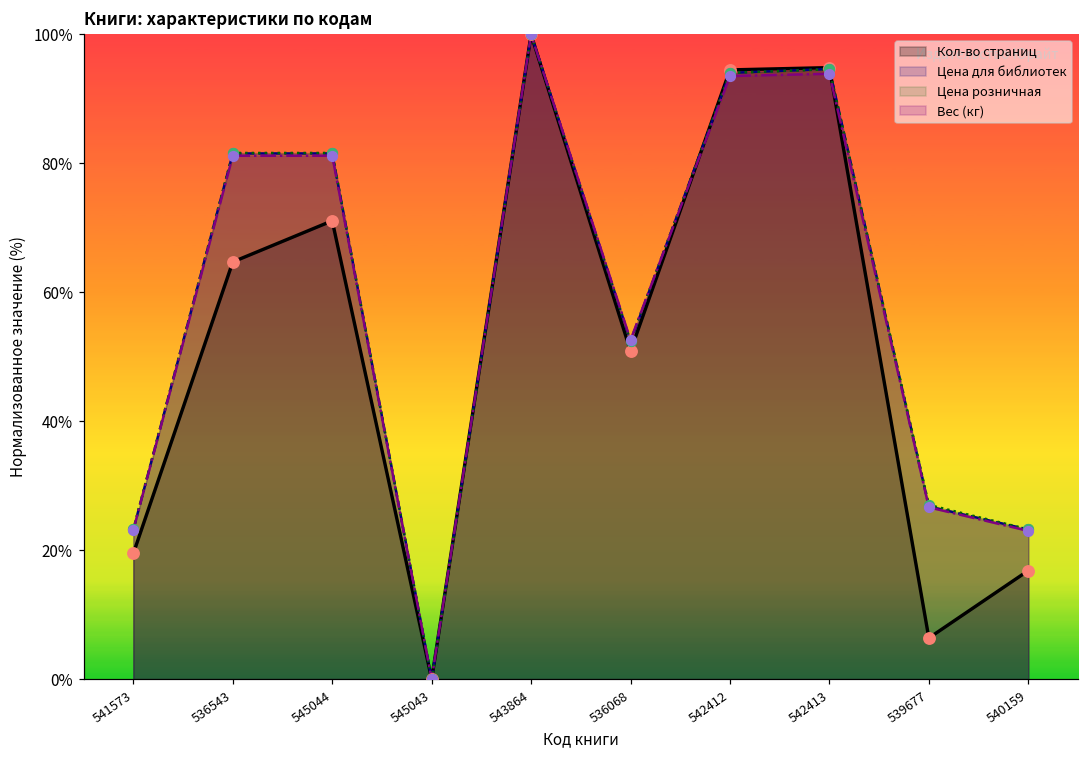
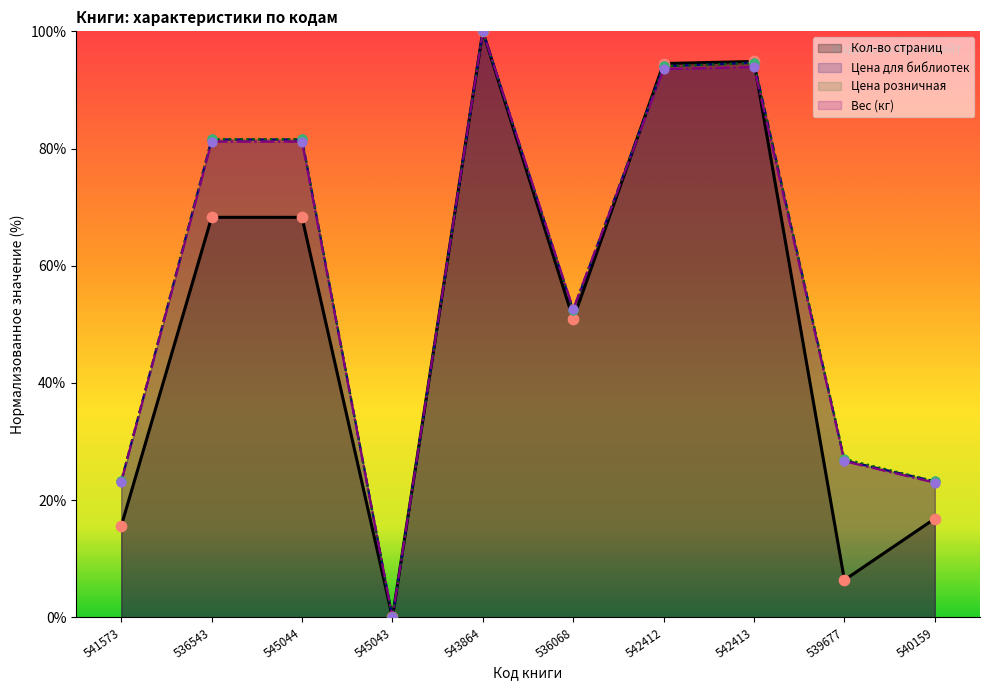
  {
    "Кол-во страниц": {
-     "541573": "20%",
-     "536543": "65%",
-     "545044": "71%",
+     "541573": "16%",
+     "536543": "68%",
+     "545044": "68%",
      "536068": "51%",
      "542412": "95%",
      "539677": "6%",
      "540159": "17%"
    }
  }
